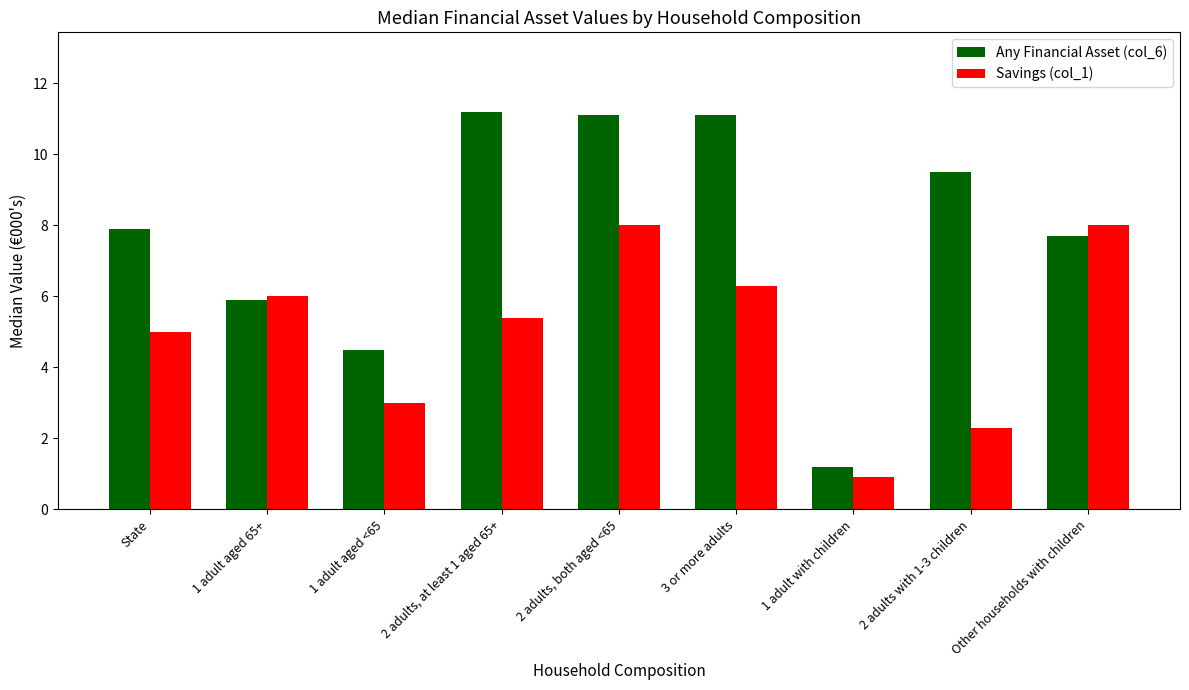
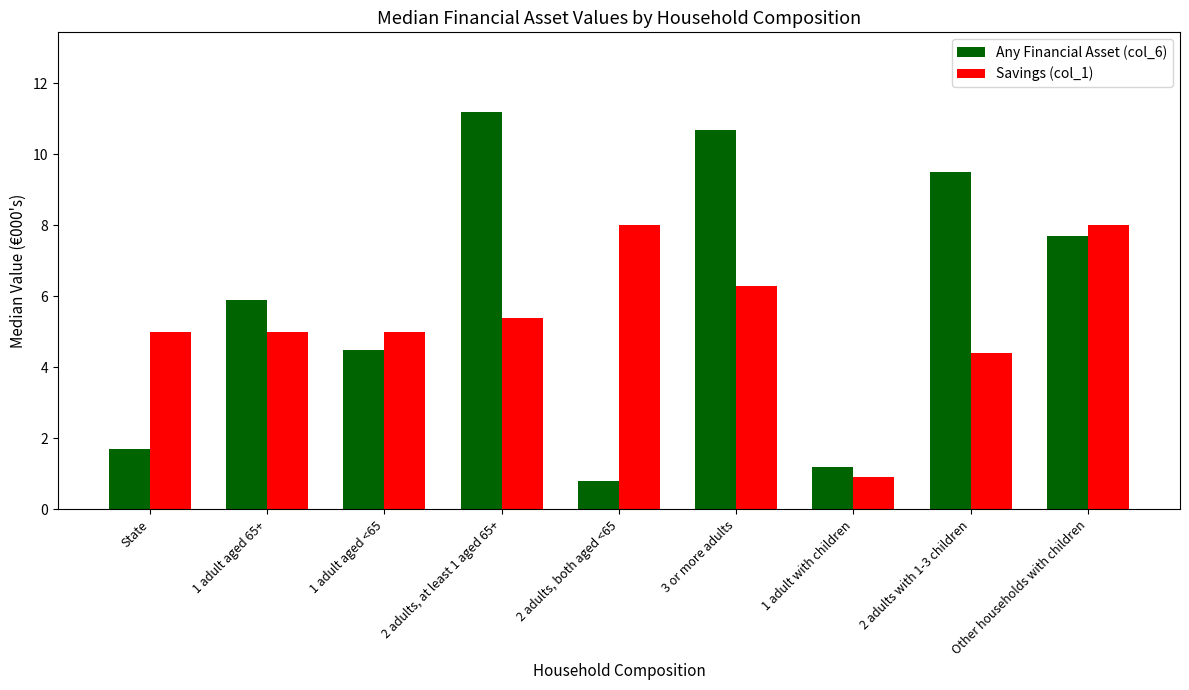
  {
    "Any Financial Asset (col_6)": {
-     "State": 7.9,
+     "State": 1.7,
      "1 adult aged 65+": 5.9,
      "1 adult aged <65": 4.5,
      "2 adults, at least 1 aged 65+": 11.2,
-     "2 adults, both aged <65": 11.1,
-     "3 or more adults": 11.1,
+     "2 adults, both aged <65": 0.8,
+     "3 or more adults": 10.7,
      "1 adult with children": 1.2,
      "2 adults with 1-3 children": 9.5,
      "Other households with children": 7.7
    },
    "Savings (col_1)": {
      "State": 5.0,
-     "1 adult aged 65+": 6,
-     "1 adult aged <65": 3,
+     "1 adult aged 65+": 5,
+     "1 adult aged <65": 5,
      "2 adults, at least 1 aged 65+": 5.4,
      "2 adults, both aged <65": 8.0,
      "3 or more adults": 6.3,
      "1 adult with children": 0.9,
-     "2 adults with 1-3 children": 2.3,
+     "2 adults with 1-3 children": 4.4,
      "Other households with children": 8.0
    }
  }
